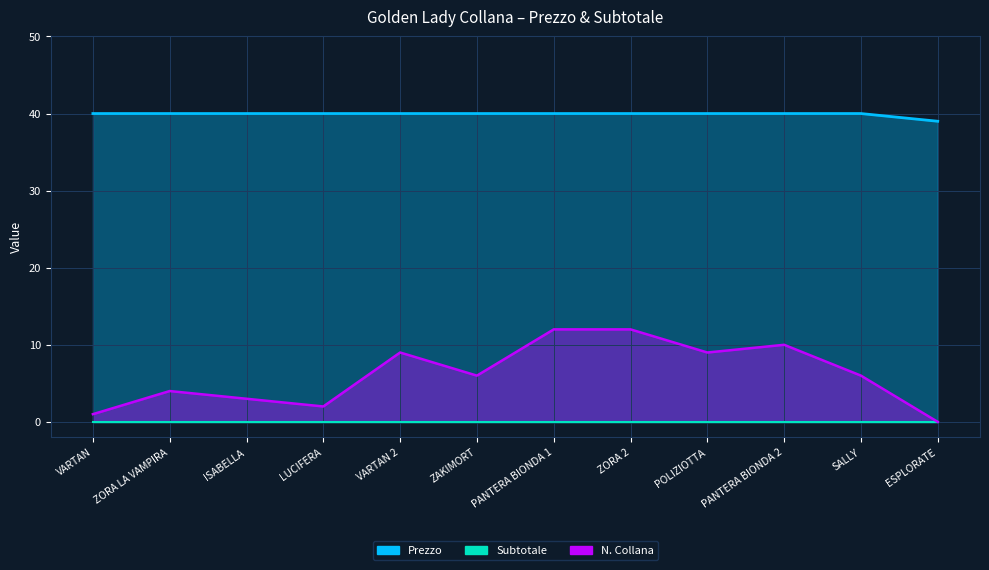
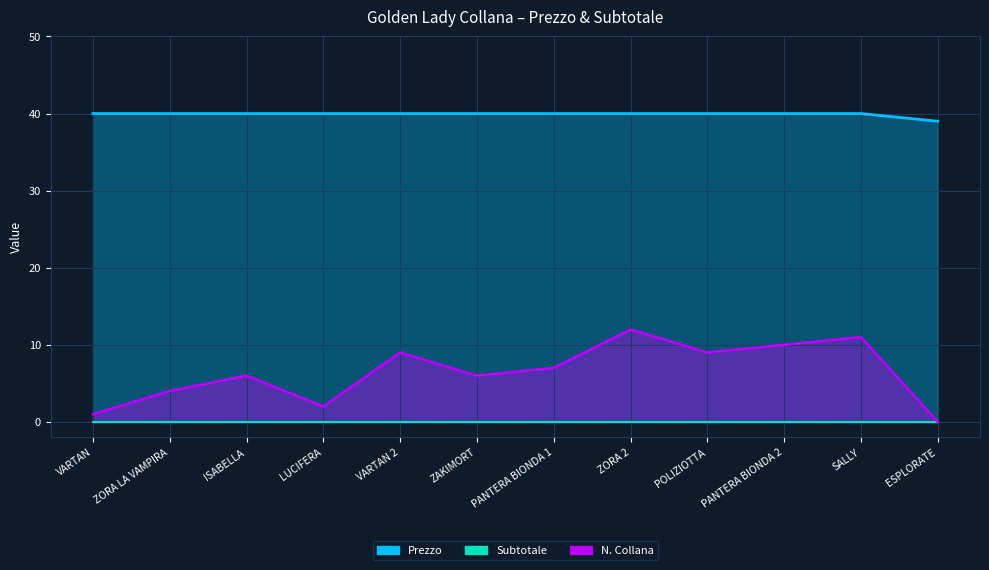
  {
    "N. Collana": {
      "VARTAN": 1,
      "ZORA LA VAMPIRA": 4,
-     "ISABELLA": 3,
+     "ISABELLA": 6,
      "LUCIFERA": 2,
      "VARTAN 2": 9,
      "ZAKIMORT": 6,
-     "PANTERA BIONDA 1": 12,
+     "PANTERA BIONDA 1": 7,
      "ZORA 2": 12,
      "POLIZIOTTA": 9,
      "PANTERA BIONDA 2": 10,
-     "SALLY": 6
+     "SALLY": 11
    }
  }
